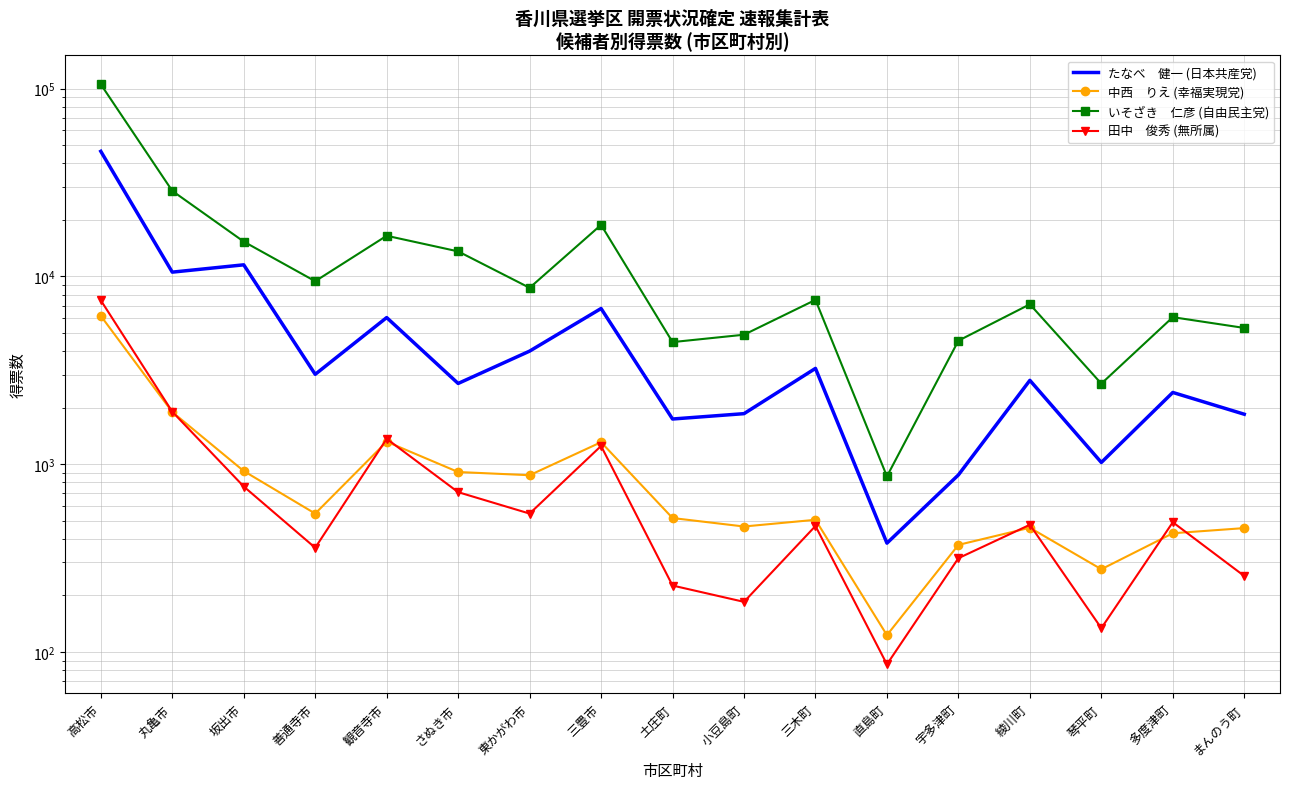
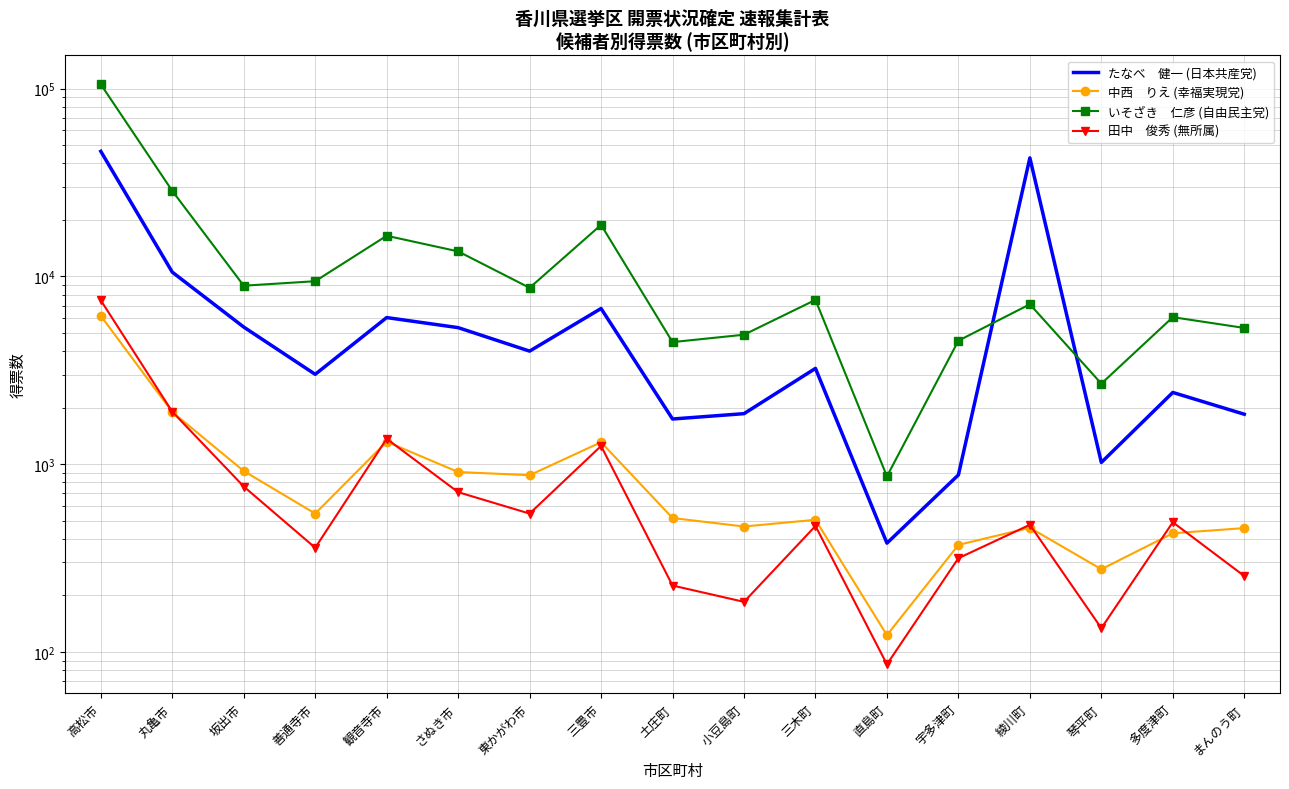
  {
    "たなべ 健一 (日本共産党)": {
      "高松市": 46000,
      "丸亀市": 11000,
-     "坂出市": 12000,
+     "坂出市": 5400,
      "善通寺市": 3000,
      "観音寺市": 6000,
-     "さぬき市": 2700,
+     "さぬき市": 5300,
      "東かがわ市": 4000,
      "三豊市": 6700,
      "土庄町": 1700,
      "小豆島町": 1900,
      "三木町": 3200,
      "直島町": 380,
      "宇多津町": 900,
-     "綾川町": 2800,
+     "綾川町": 43000,
      "琴平町": 1000,
      "多度津町": 2400,
      "まんのう町": 1800
    },
    "中西 りえ (幸福実現党)": {
      "高松市": 6200,
      "坂出市": 900,
      "善通寺市": 550,
      "観音寺市": 1300,
      "さぬき市": 900,
      "東かがわ市": 900,
      "三豊市": 1300,
      "土庄町": 520,
      "小豆島町": 470,
      "三木町": 510,
      "直島町": 120,
      "宇多津町": 370,
      "綾川町": 460,
      "琴平町": 280,
      "多度津町": 430,
      "まんのう町": 460
    },
    "いそざき 仁彦 (自由民主党)": {
      "高松市": 110000,
      "丸亀市": 29000,
-     "坂出市": 15000,
+     "坂出市": 9000,
      "善通寺市": 9000,
      "観音寺市": 16000,
      "さぬき市": 14000,
      "東かがわ市": 9000,
      "三豊市": 19000,
      "土庄町": 4500,
      "小豆島町": 4900,
      "三木町": 7500,
      "直島町": 900,
      "宇多津町": 4500,
      "綾川町": 7100,
      "琴平町": 2700,
      "多度津町": 6100,
      "まんのう町": 5300
    },
    "田中 俊秀 (無所属)": {
      "高松市": 7500,
      "坂出市": 760,
      "善通寺市": 360,
      "観音寺市": 1400,
      "さぬき市": 710,
      "東かがわ市": 550,
      "三豊市": 1300,
      "土庄町": 230,
      "小豆島町": 190,
      "三木町": 470,
      "直島町": 90,
      "宇多津町": 320,
      "綾川町": 480,
      "琴平町": 130,
      "多度津町": 490,
      "まんのう町": 250
    }
  }
